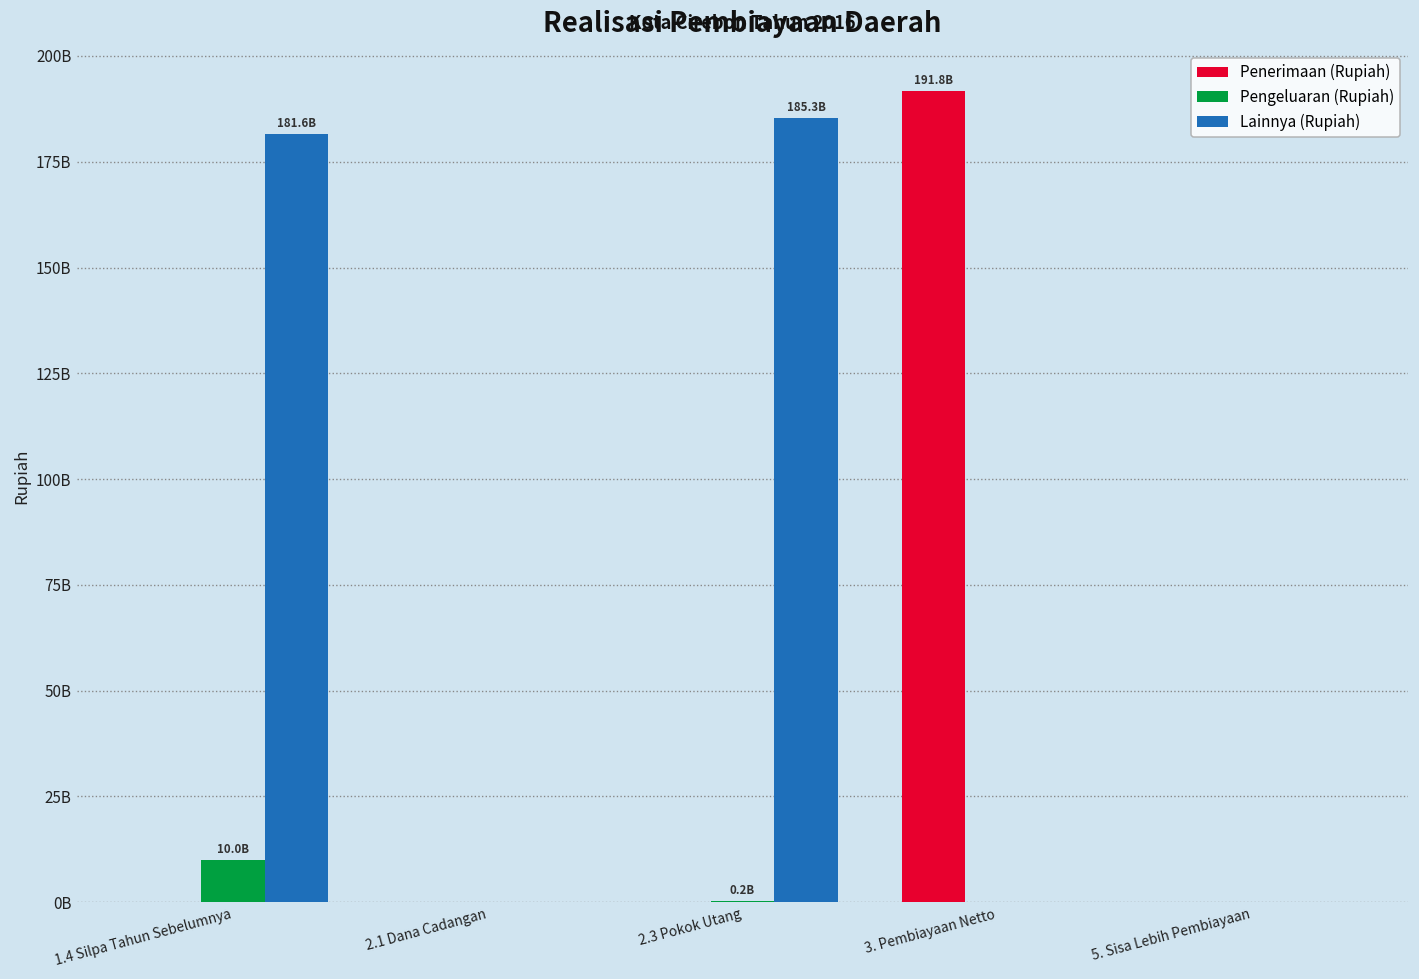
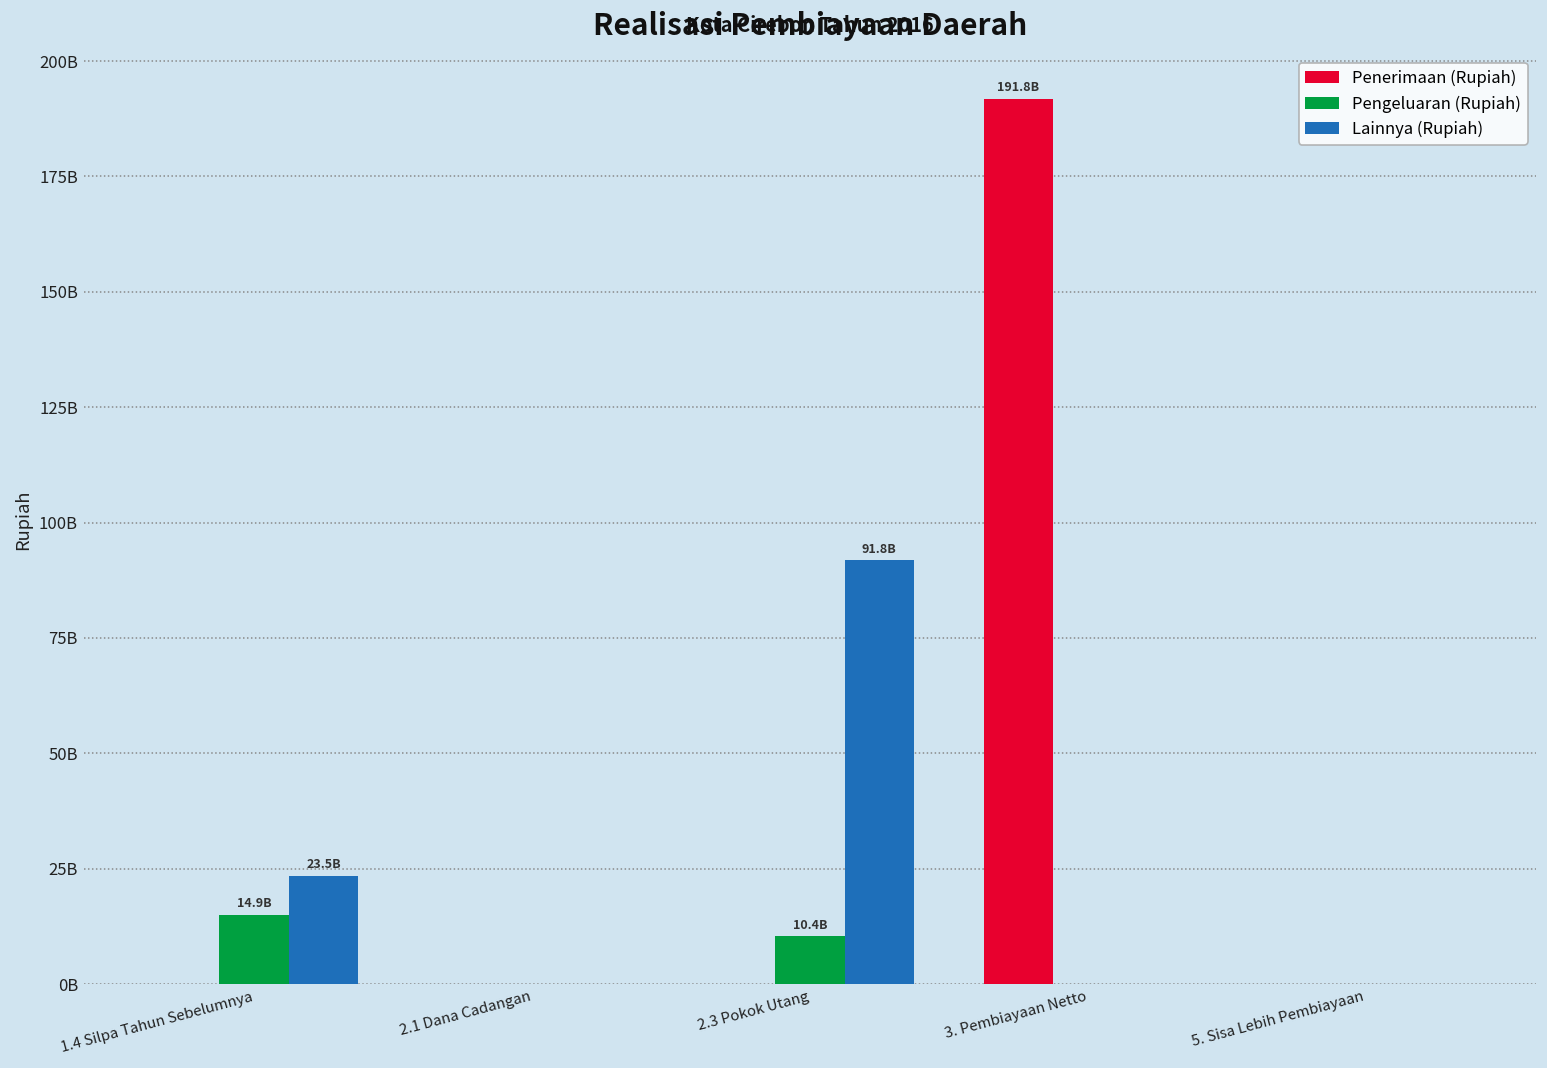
  {
    "Penerimaan (Rupiah)": {
      "3. Pembiayaan Netto": "191.8B"
    },
    "Pengeluaran (Rupiah)": {
-     "1.4 Silpa Tahun Sebelumnya": "10.0B",
-     "2.3 Pokok Utang": "0.2B"
+     "1.4 Silpa Tahun Sebelumnya": "14.9B",
+     "2.3 Pokok Utang": "10.4B"
    },
    "Lainnya (Rupiah)": {
-     "1.4 Silpa Tahun Sebelumnya": "181.6B",
-     "2.3 Pokok Utang": "185.3B"
+     "1.4 Silpa Tahun Sebelumnya": "23.5B",
+     "2.3 Pokok Utang": "91.8B"
    }
  }
